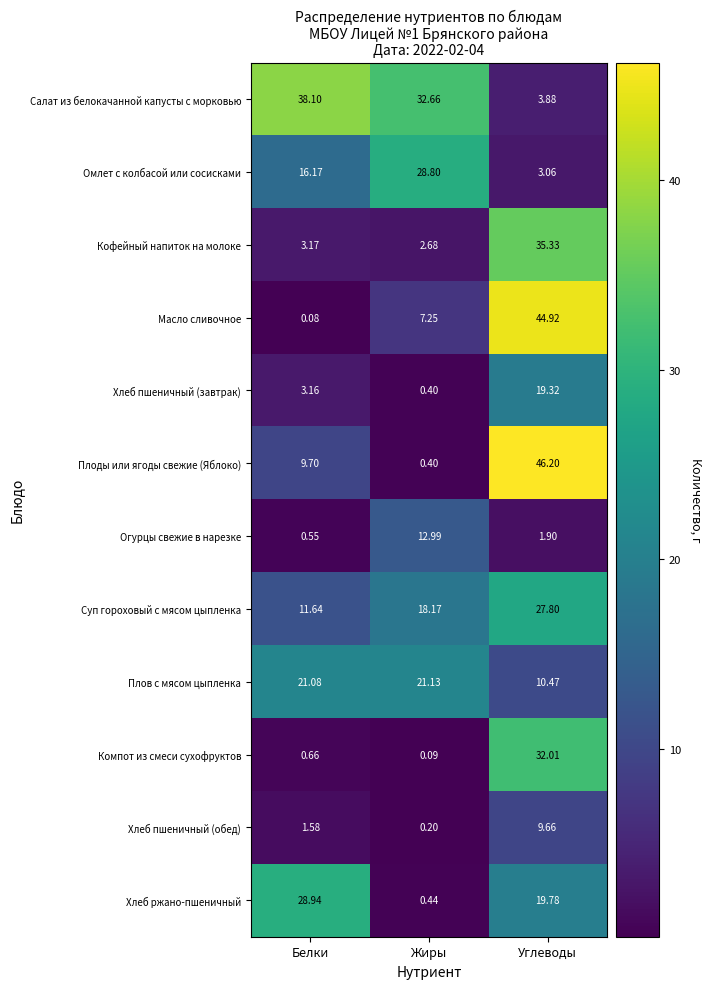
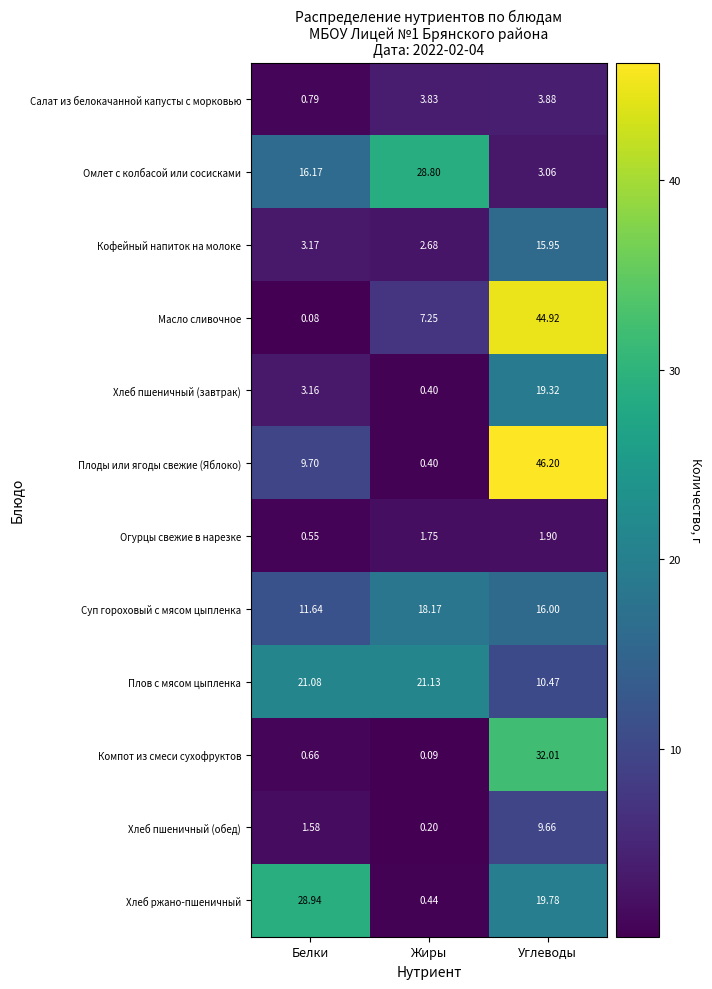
  {
    "Салат из белокачанной капусты с морковью": {
-     "Белки": 38.10,
-     "Жиры": 32.66,
+     "Белки": 0.79,
+     "Жиры": 3.83,
      "Углеводы": 3.88
    },
    "Омлет с колбасой или сосисками": {
      "Белки": 16.17,
      "Жиры": 28.80,
      "Углеводы": 3.06
    },
    "Кофейный напиток на молоке": {
      "Белки": 3.17,
      "Жиры": 2.68,
-     "Углеводы": 35.33
+     "Углеводы": 15.95
    },
    "Масло сливочное": {
      "Белки": 0.08,
      "Жиры": 7.25,
      "Углеводы": 44.92
    },
    "Хлеб пшеничный (завтрак)": {
      "Белки": 3.16,
      "Жиры": 0.40,
      "Углеводы": 19.32
    },
    "Плоды или ягоды свежие (Яблоко)": {
      "Белки": 9.70,
      "Жиры": 0.40,
      "Углеводы": 46.20
    },
    "Огурцы свежие в нарезке": {
      "Белки": 0.55,
-     "Жиры": 12.99,
+     "Жиры": 1.75,
      "Углеводы": 1.90
    },
    "Суп гороховый с мясом цыпленка": {
      "Белки": 11.64,
      "Жиры": 18.17,
-     "Углеводы": 27.80
+     "Углеводы": 16.00
    },
    "Плов с мясом цыпленка": {
      "Белки": 21.08,
      "Жиры": 21.13,
      "Углеводы": 10.47
    },
    "Компот из смеси сухофруктов": {
      "Белки": 0.66,
      "Жиры": 0.09,
      "Углеводы": 32.01
    },
    "Хлеб пшеничный (обед)": {
      "Белки": 1.58,
      "Жиры": 0.20,
      "Углеводы": 9.66
    },
    "Хлеб ржано-пшеничный": {
      "Белки": 28.94,
      "Жиры": 0.44,
      "Углеводы": 19.78
    }
  }
